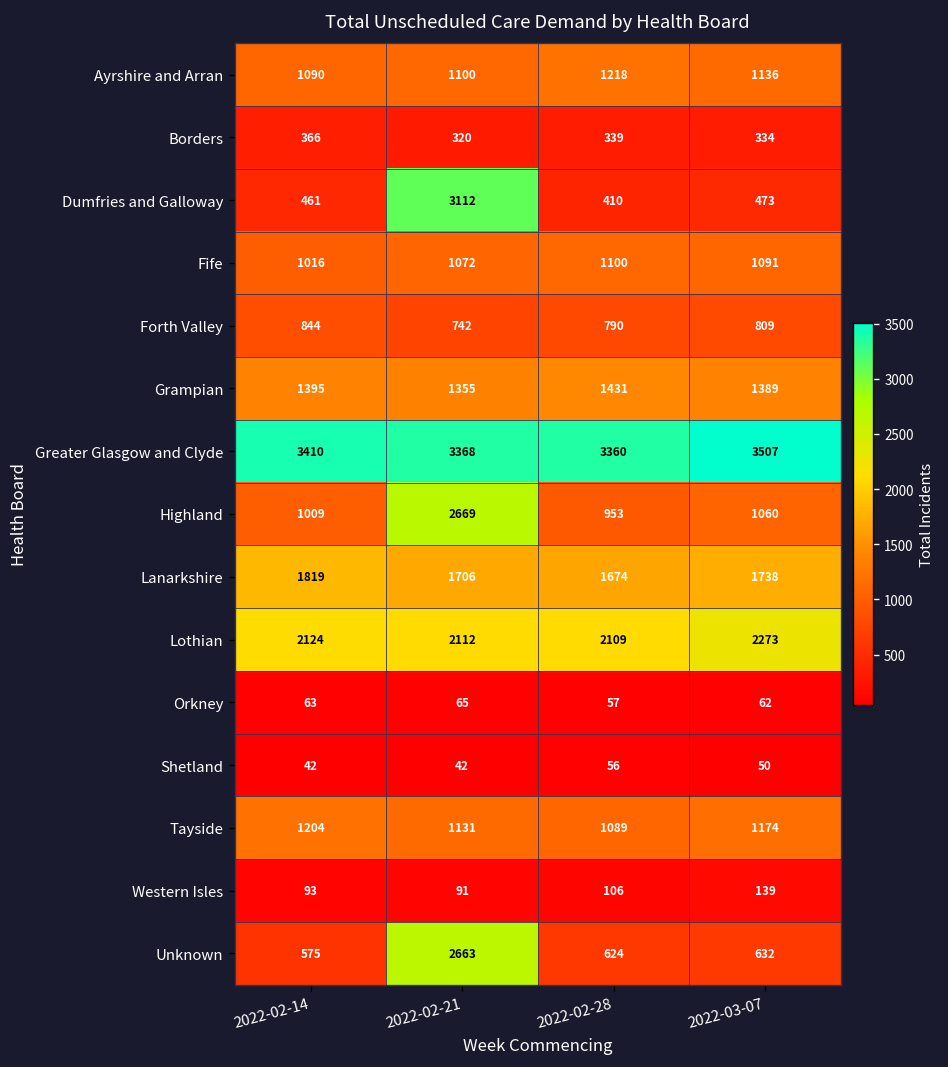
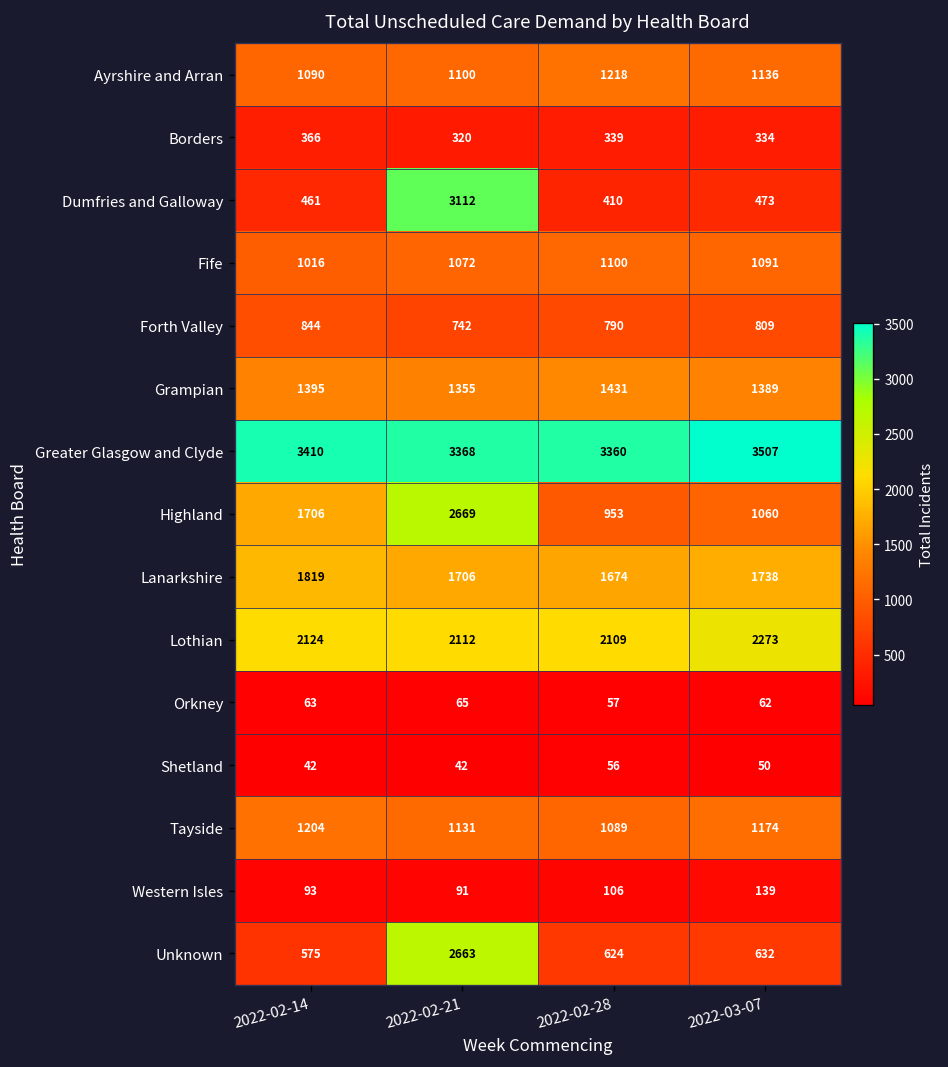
  {
    "Ayrshire and Arran": {
      "2022-02-14": 1090,
      "2022-02-21": 1100,
      "2022-02-28": 1218,
      "2022-03-07": 1136
    },
    "Borders": {
      "2022-02-14": 366,
      "2022-02-21": 320,
      "2022-02-28": 339,
      "2022-03-07": 334
    },
    "Dumfries and Galloway": {
      "2022-02-14": 461,
      "2022-02-21": 3112,
      "2022-02-28": 410,
      "2022-03-07": 473
    },
    "Fife": {
      "2022-02-14": 1016,
      "2022-02-21": 1072,
      "2022-02-28": 1100,
      "2022-03-07": 1091
    },
    "Forth Valley": {
      "2022-02-14": 844,
      "2022-02-21": 742,
      "2022-02-28": 790,
      "2022-03-07": 809
    },
    "Grampian": {
      "2022-02-14": 1395,
      "2022-02-21": 1355,
      "2022-02-28": 1431,
      "2022-03-07": 1389
    },
    "Greater Glasgow and Clyde": {
      "2022-02-14": 3410,
      "2022-02-21": 3368,
      "2022-02-28": 3360,
      "2022-03-07": 3507
    },
    "Highland": {
-     "2022-02-14": 1009,
+     "2022-02-14": 1706,
      "2022-02-21": 2669,
      "2022-02-28": 953,
      "2022-03-07": 1060
    },
    "Lanarkshire": {
      "2022-02-14": 1819,
      "2022-02-21": 1706,
      "2022-02-28": 1674,
      "2022-03-07": 1738
    },
    "Lothian": {
      "2022-02-14": 2124,
      "2022-02-21": 2112,
      "2022-02-28": 2109,
      "2022-03-07": 2273
    },
    "Orkney": {
      "2022-02-14": 63,
      "2022-02-21": 65,
      "2022-02-28": 57,
      "2022-03-07": 62
    },
    "Shetland": {
      "2022-02-14": 42,
      "2022-02-21": 42,
      "2022-02-28": 56,
      "2022-03-07": 50
    },
    "Tayside": {
      "2022-02-14": 1204,
      "2022-02-21": 1131,
      "2022-02-28": 1089,
      "2022-03-07": 1174
    },
    "Western Isles": {
      "2022-02-14": 93,
      "2022-02-21": 91,
      "2022-02-28": 106,
      "2022-03-07": 139
    },
    "Unknown": {
      "2022-02-14": 575,
      "2022-02-21": 2663,
      "2022-02-28": 624,
      "2022-03-07": 632
    }
  }
